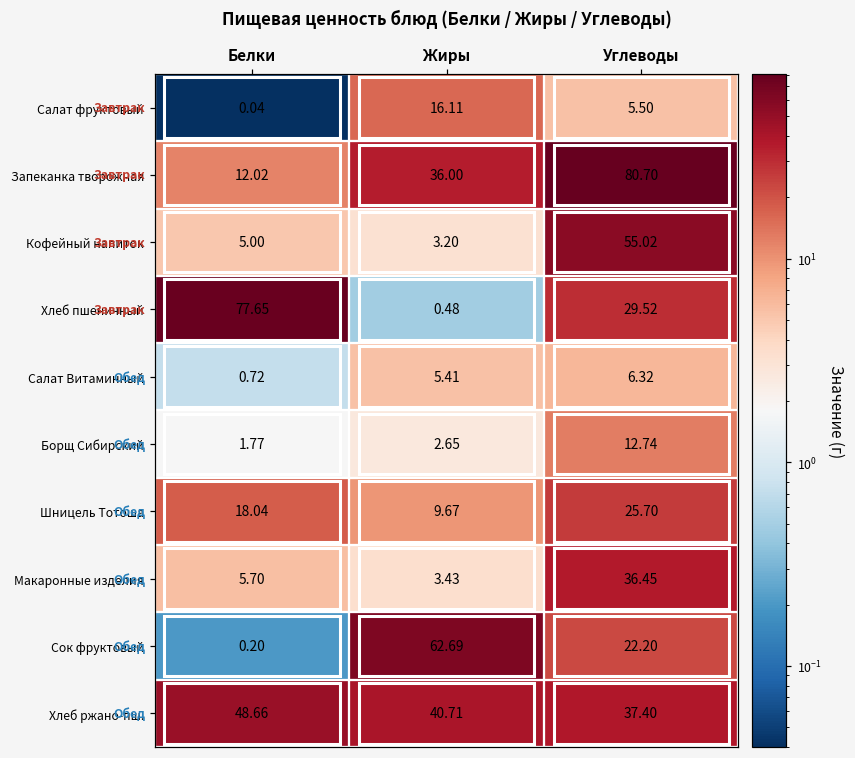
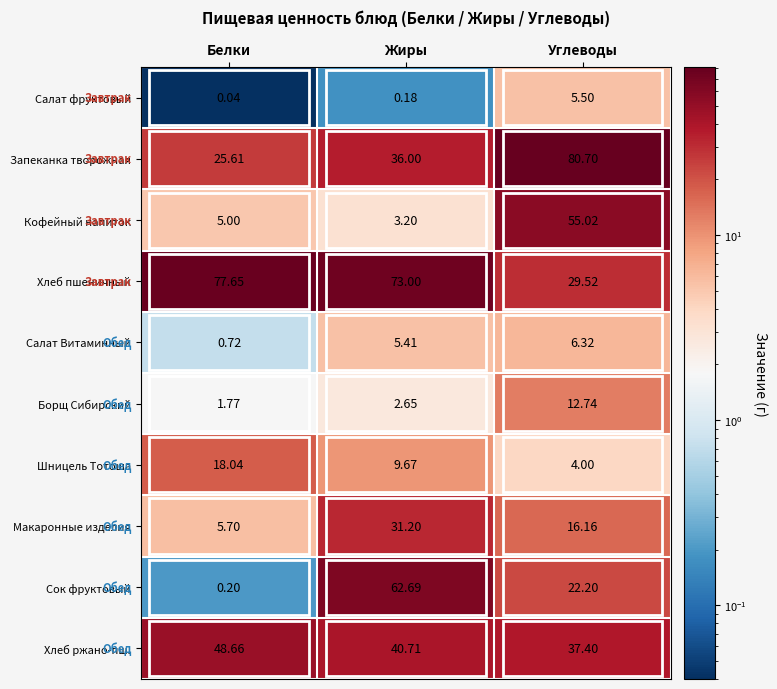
  {
    "Салат фруктовый": {
      "Белки": 0.04,
-     "Жиры": 16.11,
+     "Жиры": 0.18,
      "Углеводы": 5.50
    },
    "Запеканка творожная": {
-     "Белки": 12.02,
+     "Белки": 25.61,
      "Жиры": 36.00,
      "Углеводы": 80.70
    },
    "Кофейный напиток": {
      "Белки": 5.00,
      "Жиры": 3.20,
      "Углеводы": 55.02
    },
    "Хлеб пшеничный": {
      "Белки": 77.65,
-     "Жиры": 0.48,
+     "Жиры": 73.00,
      "Углеводы": 29.52
    },
    "Салат Витаминный": {
      "Белки": 0.72,
      "Жиры": 5.41,
      "Углеводы": 6.32
    },
    "Борщ Сибирский": {
      "Белки": 1.77,
      "Жиры": 2.65,
      "Углеводы": 12.74
    },
    "Шницель Тотоша": {
      "Белки": 18.04,
      "Жиры": 9.67,
-     "Углеводы": 25.70
+     "Углеводы": 4.00
    },
    "Макаронные изделия": {
      "Белки": 5.70,
-     "Жиры": 3.43,
-     "Углеводы": 36.45
+     "Жиры": 31.20,
+     "Углеводы": 16.16
    },
    "Сок фруктовый": {
      "Белки": 0.20,
      "Жиры": 62.69,
      "Углеводы": 22.20
    },
    "Хлеб ржано-пш.": {
      "Белки": 48.66,
      "Жиры": 40.71,
      "Углеводы": 37.40
    }
  }
